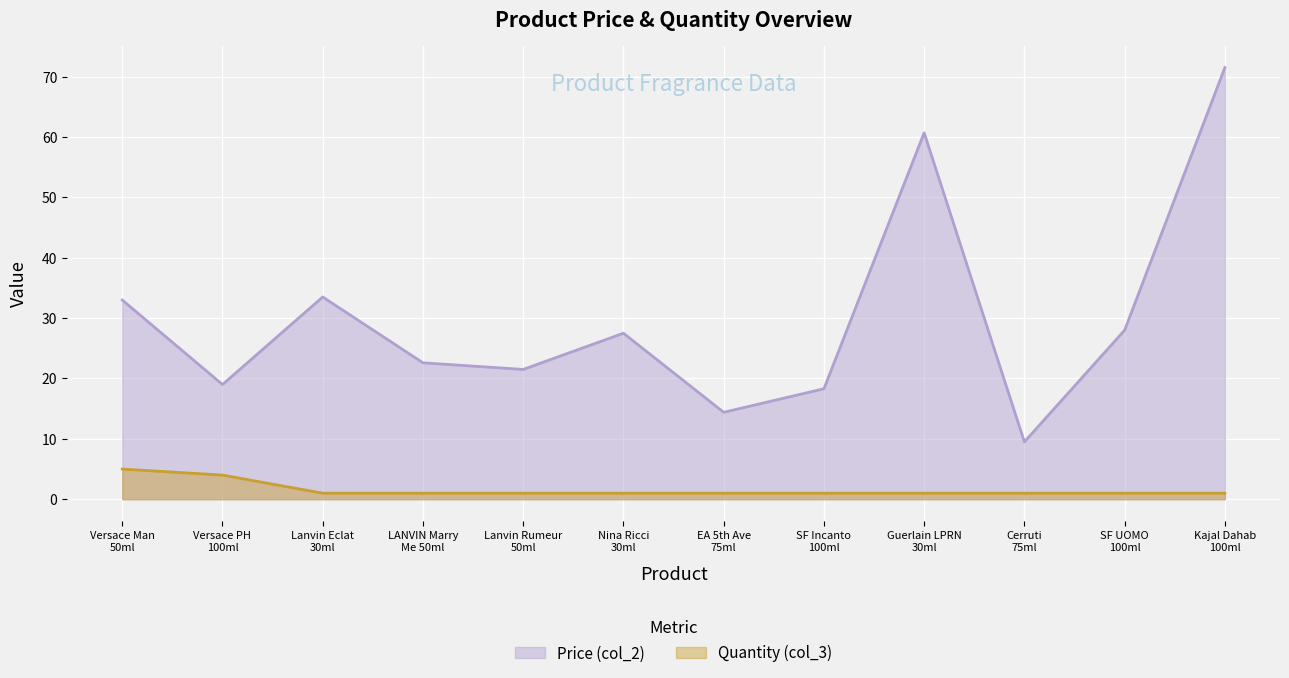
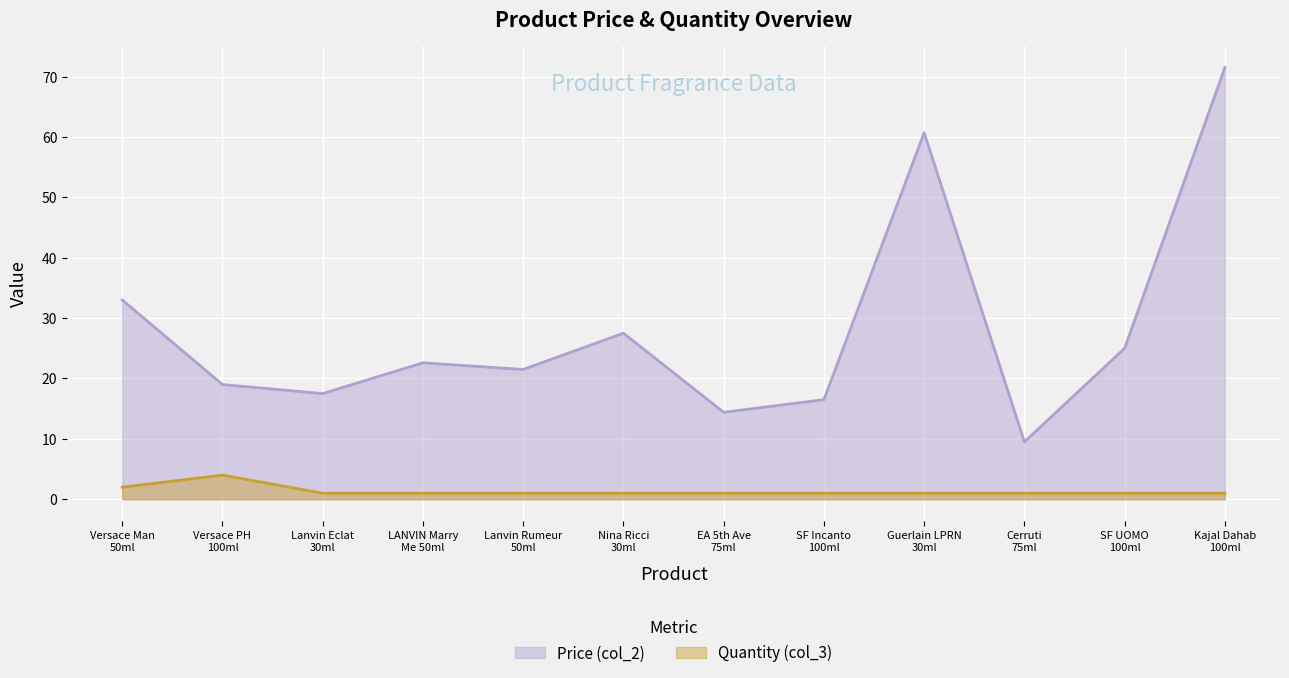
  {
    "Price (col_2)": {
      "Versace Man 50ml": 33,
      "Versace PH 100ml": 19,
-     "Lanvin Eclat 30ml": 34,
+     "Lanvin Eclat 30ml": 18,
      "LANVIN Marry Me 50ml": 23,
      "Lanvin Rumeur 50ml": 22,
      "Nina Ricci 30ml": 28,
      "EA 5th Ave 75ml": 14,
-     "SF Incanto 100ml": 18,
+     "SF Incanto 100ml": 17,
      "Guerlain LPRN 30ml": 61,
      "Cerruti 75ml": 10,
-     "SF UOMO 100ml": 28,
+     "SF UOMO 100ml": 25,
      "Kajal Dahab 100ml": 72
    },
    "Quantity (col_3)": {
-     "Versace Man 50ml": 5,
+     "Versace Man 50ml": 2,
      "Versace PH 100ml": 4,
      "Lanvin Eclat 30ml": 1,
      "LANVIN Marry Me 50ml": 1,
      "Lanvin Rumeur 50ml": 1,
      "Nina Ricci 30ml": 1,
      "EA 5th Ave 75ml": 1,
      "SF Incanto 100ml": 1,
      "Guerlain LPRN 30ml": 1,
      "Cerruti 75ml": 1,
      "SF UOMO 100ml": 1,
      "Kajal Dahab 100ml": 1
    }
  }
